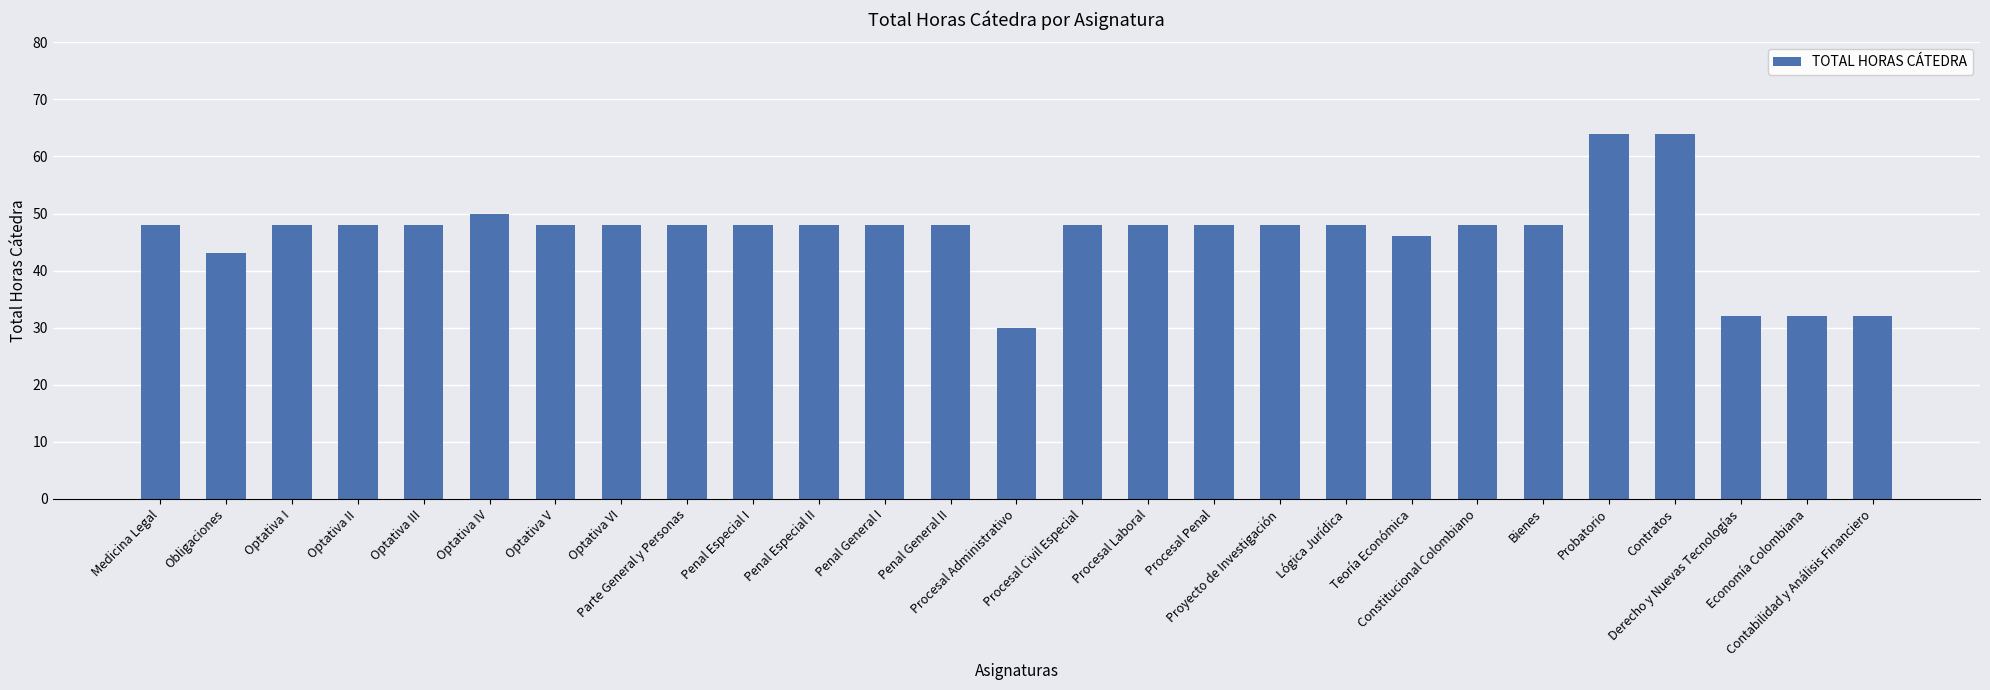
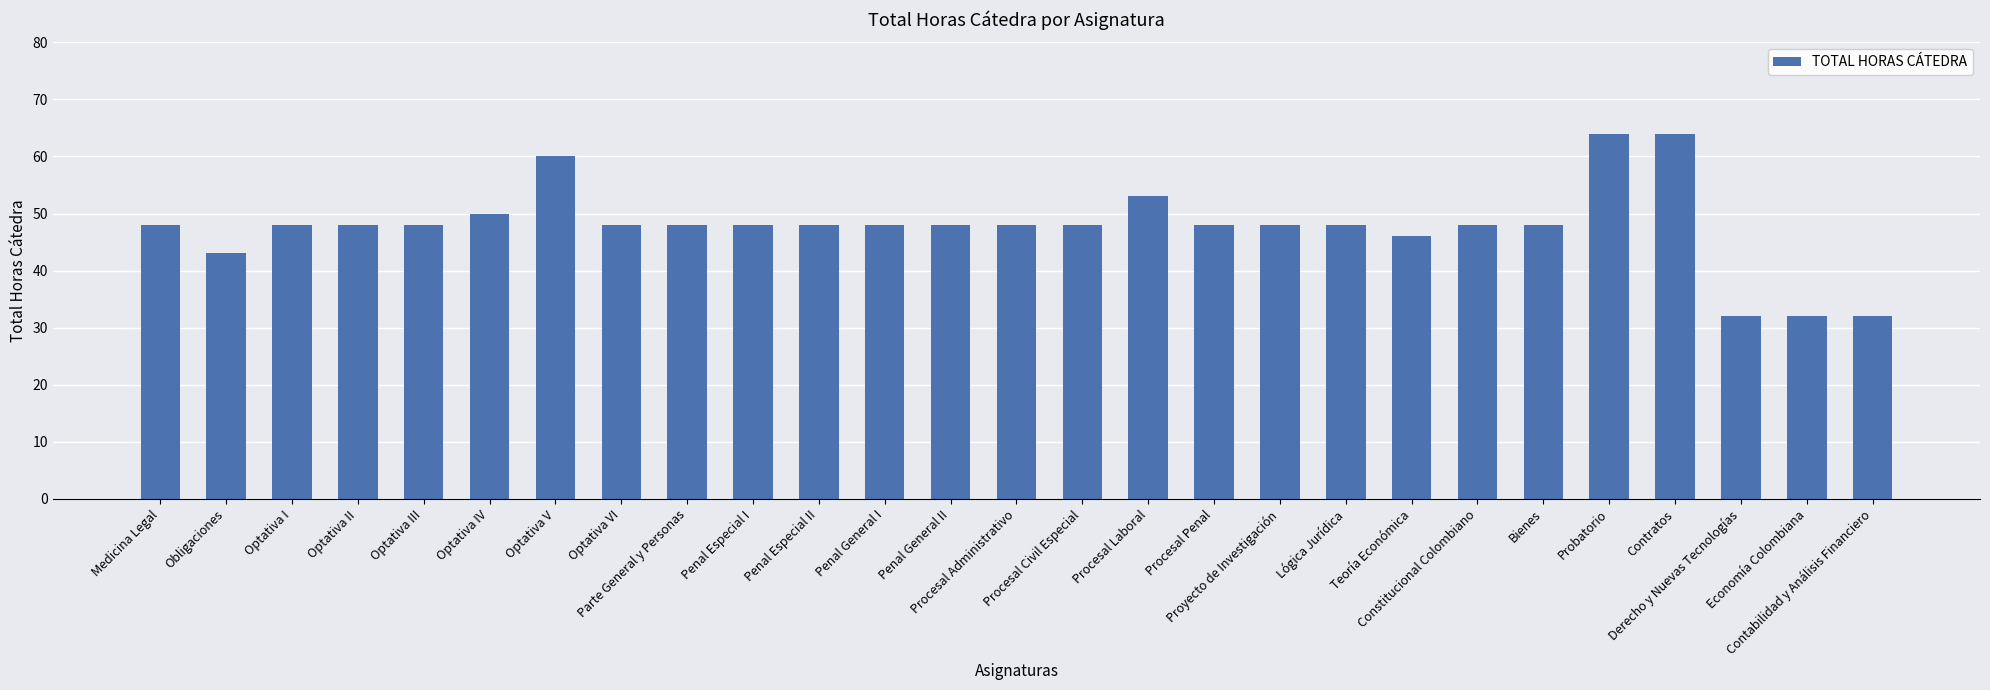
  {
    "Medicina Legal": 48,
    "Obligaciones": 43,
    "Optativa I": 48,
    "Optativa II": 48,
    "Optativa III": 48,
    "Optativa IV": 50,
-   "Optativa V": 48,
+   "Optativa V": 60,
    "Optativa VI": 48,
    "Parte General y Personas": 48,
    "Penal Especial I": 48,
    "Penal Especial II": 48,
    "Penal General I": 48,
    "Penal General II": 48,
-   "Procesal Administrativo": 30,
+   "Procesal Administrativo": 48,
    "Procesal Civil Especial": 48,
-   "Procesal Laboral": 48,
+   "Procesal Laboral": 53,
    "Procesal Penal": 48,
    "Proyecto de Investigación": 48,
    "Lógica Jurídica": 48,
    "Teoría Económica": 46,
    "Constitucional Colombiano": 48,
    "Bienes": 48,
    "Probatorio": 64,
    "Contratos": 64,
    "Derecho y Nuevas Tecnologías": 32,
    "Economía Colombiana": 32,
    "Contabilidad y Análisis Financiero": 32
  }
